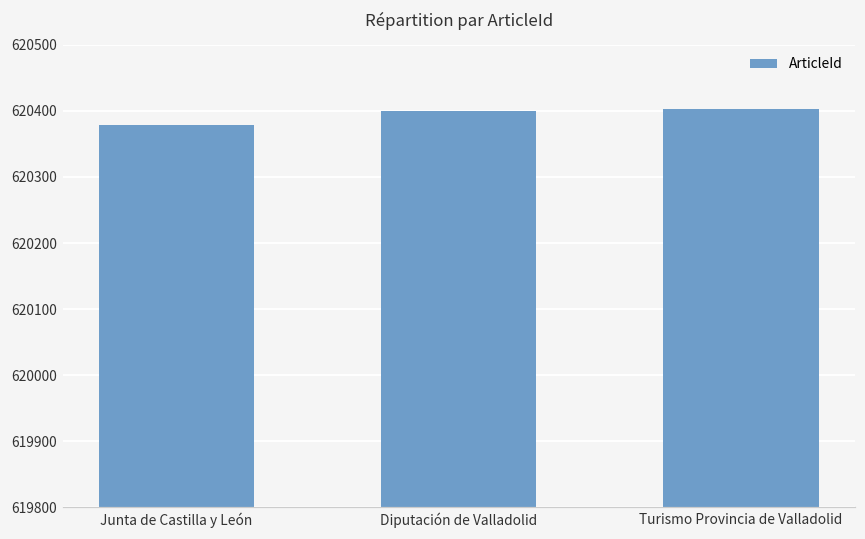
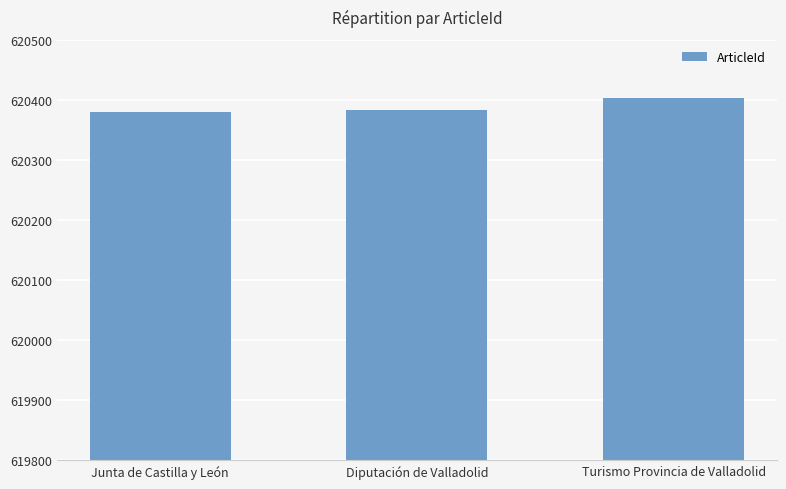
  {
    "Junta de Castilla y León": 620380,
-   "Diputación de Valladolid": 620400,
+   "Diputación de Valladolid": 620380,
    "Turismo Provincia de Valladolid": 620400
  }
